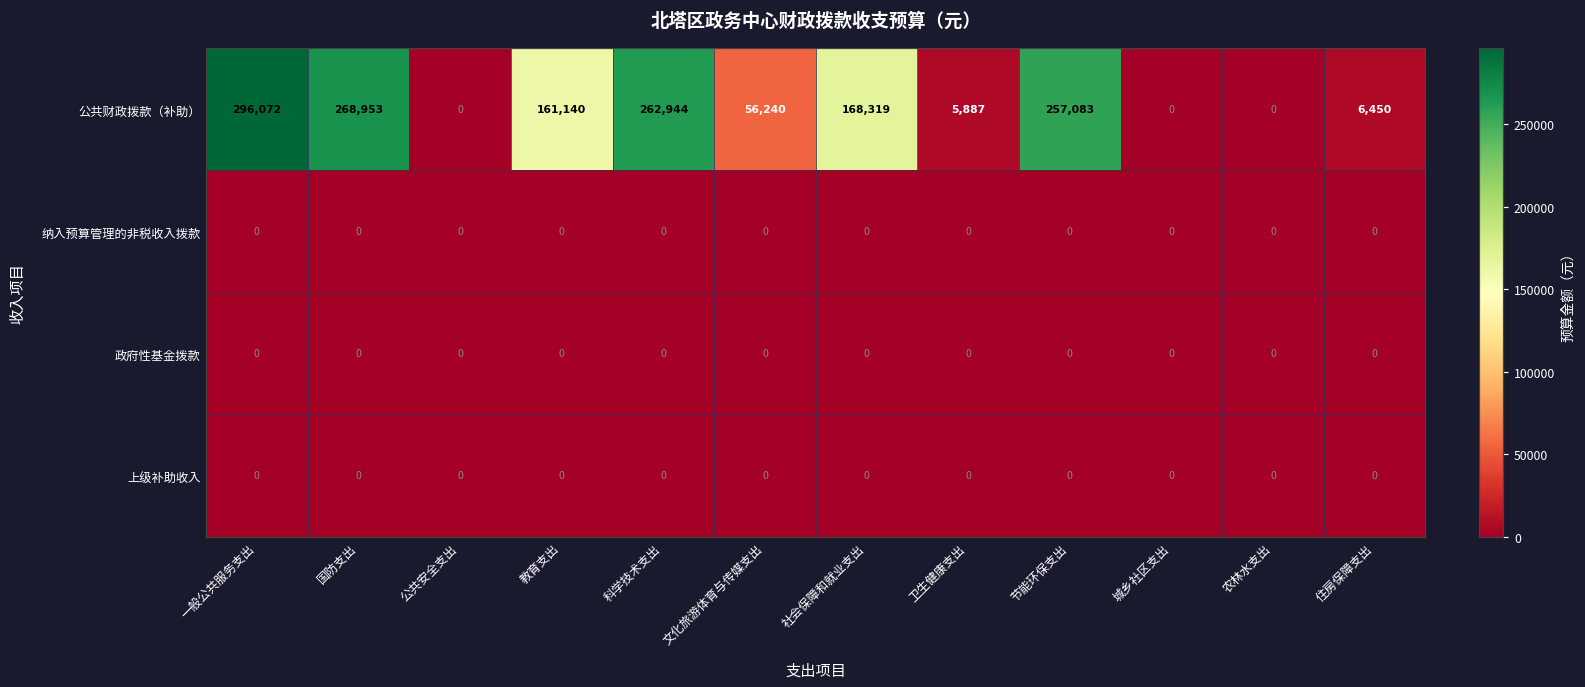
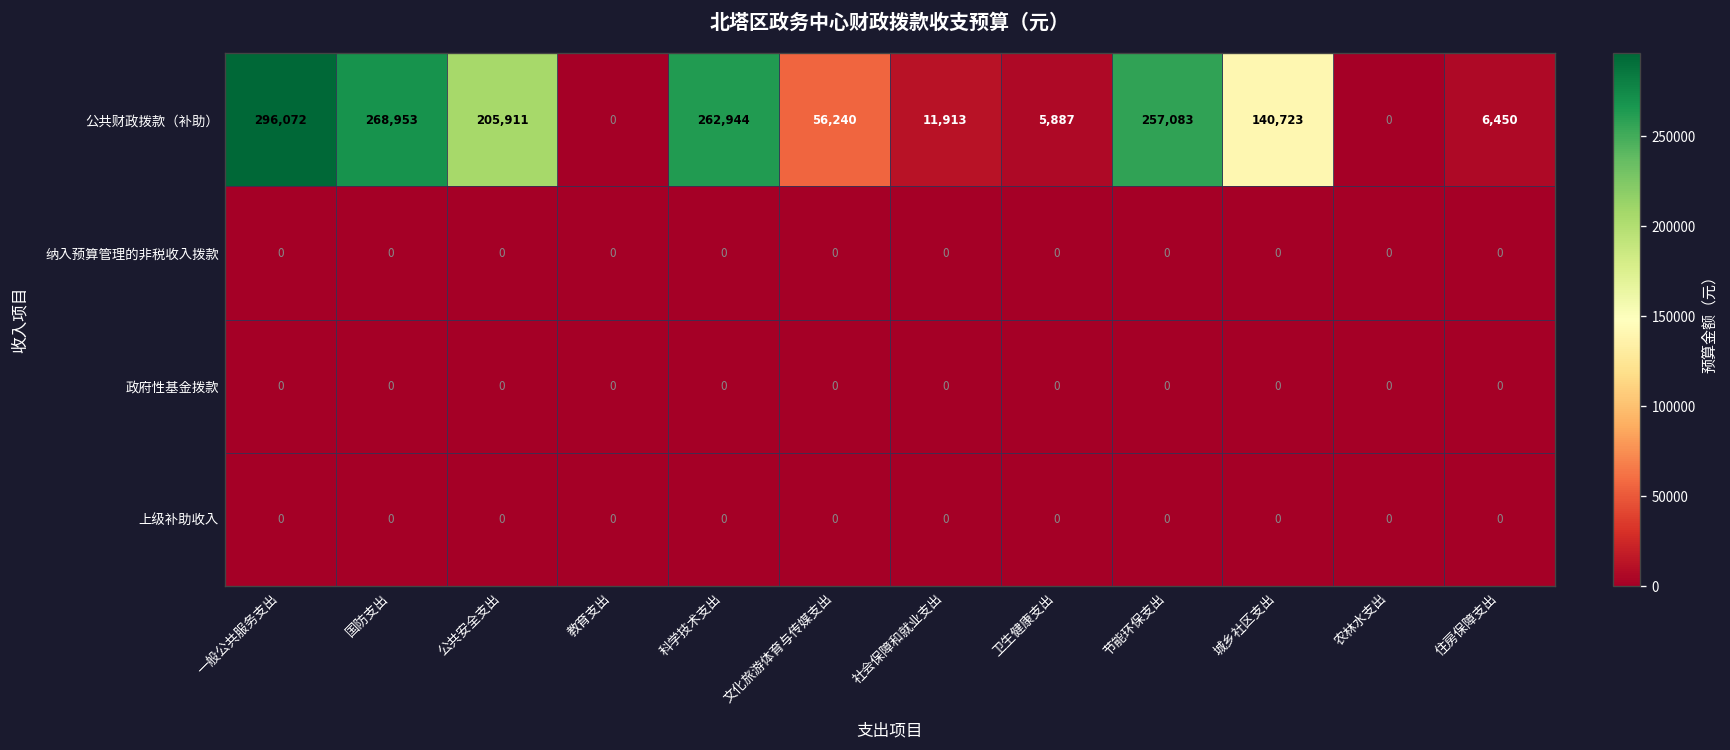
  {
    "公共财政拨款（补助）": {
      "一般公共服务支出": "296,072",
      "国防支出": "268,953",
-     "公共安全支出": "0",
-     "教育支出": "161,140",
+     "公共安全支出": "205,911",
+     "教育支出": "0",
      "科学技术支出": "262,944",
      "文化旅游体育与传媒支出": "56,240",
-     "社会保障和就业支出": "168,319",
+     "社会保障和就业支出": "11,913",
      "卫生健康支出": "5,887",
      "节能环保支出": "257,083",
-     "城乡社区支出": "0",
+     "城乡社区支出": "140,723",
      "农林水支出": "0",
      "住房保障支出": "6,450"
    },
    "纳入预算管理的非税收入拨款": {
      "一般公共服务支出": "0",
      "国防支出": "0",
      "公共安全支出": "0",
      "教育支出": "0",
      "科学技术支出": "0",
      "文化旅游体育与传媒支出": "0",
      "社会保障和就业支出": "0",
      "卫生健康支出": "0",
      "节能环保支出": "0",
      "城乡社区支出": "0",
      "农林水支出": "0",
      "住房保障支出": "0"
    },
    "政府性基金拨款": {
      "一般公共服务支出": "0",
      "国防支出": "0",
      "公共安全支出": "0",
      "教育支出": "0",
      "科学技术支出": "0",
      "文化旅游体育与传媒支出": "0",
      "社会保障和就业支出": "0",
      "卫生健康支出": "0",
      "节能环保支出": "0",
      "城乡社区支出": "0",
      "农林水支出": "0",
      "住房保障支出": "0"
    },
    "上级补助收入": {
      "一般公共服务支出": "0",
      "国防支出": "0",
      "公共安全支出": "0",
      "教育支出": "0",
      "科学技术支出": "0",
      "文化旅游体育与传媒支出": "0",
      "社会保障和就业支出": "0",
      "卫生健康支出": "0",
      "节能环保支出": "0",
      "城乡社区支出": "0",
      "农林水支出": "0",
      "住房保障支出": "0"
    }
  }
